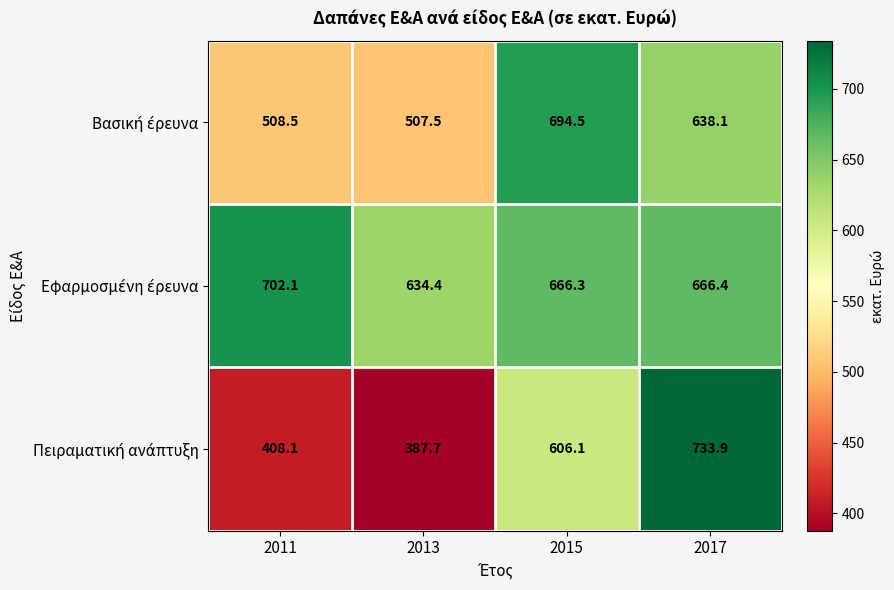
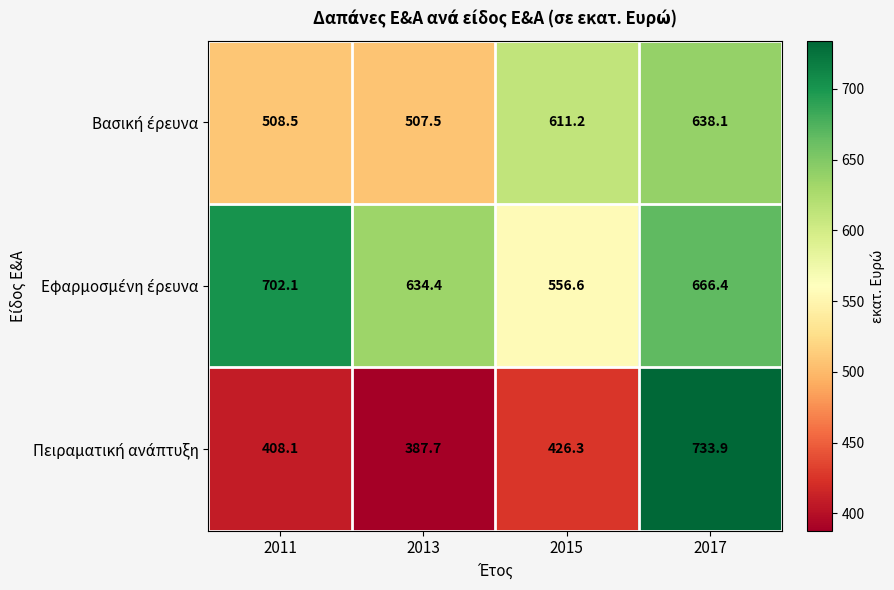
  {
    "Βασική έρευνα": {
      "2011": 508.5,
      "2013": 507.5,
-     "2015": 694.5,
+     "2015": 611.2,
      "2017": 638.1
    },
    "Εφαρμοσμένη έρευνα": {
      "2011": 702.1,
      "2013": 634.4,
-     "2015": 666.3,
+     "2015": 556.6,
      "2017": 666.4
    },
    "Πειραματική ανάπτυξη": {
      "2011": 408.1,
      "2013": 387.7,
-     "2015": 606.1,
+     "2015": 426.3,
      "2017": 733.9
    }
  }
